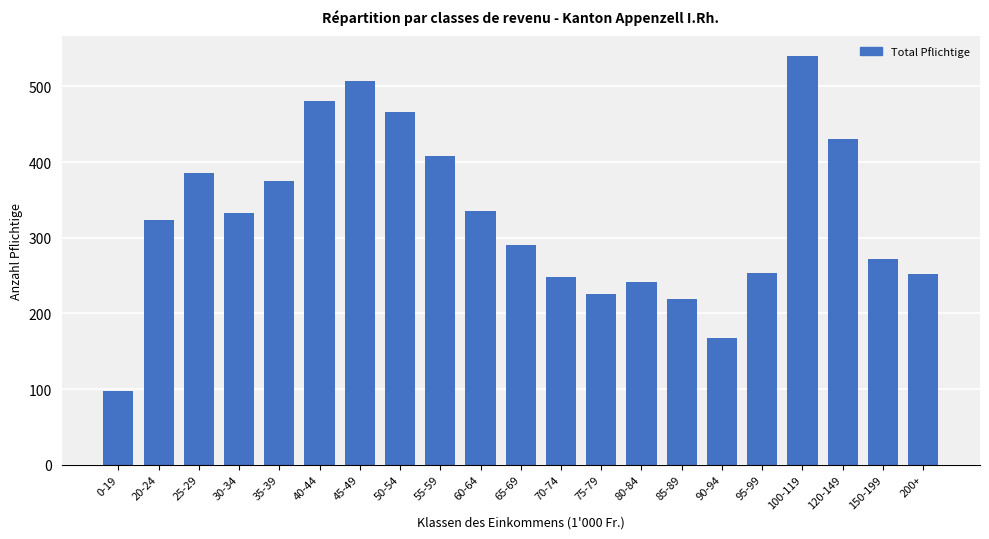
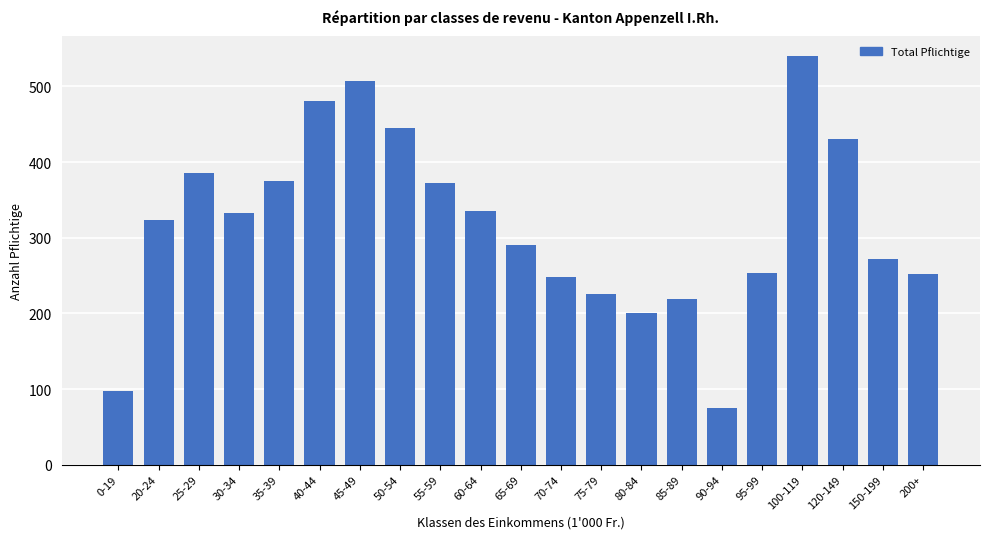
  {
    "0-19": 100,
    "20-24": 320,
    "25-29": 390,
    "30-34": 330,
    "35-39": 380,
    "40-44": 480,
    "45-49": 510,
-   "50-54": 470,
-   "55-59": 410,
+   "50-54": 450,
+   "55-59": 370,
    "60-64": 340,
    "65-69": 290,
    "70-74": 250,
    "75-79": 230,
-   "80-84": 240,
+   "80-84": 200,
    "85-89": 220,
-   "90-94": 170,
+   "90-94": 80,
    "95-99": 250,
    "100-119": 540,
    "120-149": 430,
    "150-199": 270,
    "200+": 250
  }
